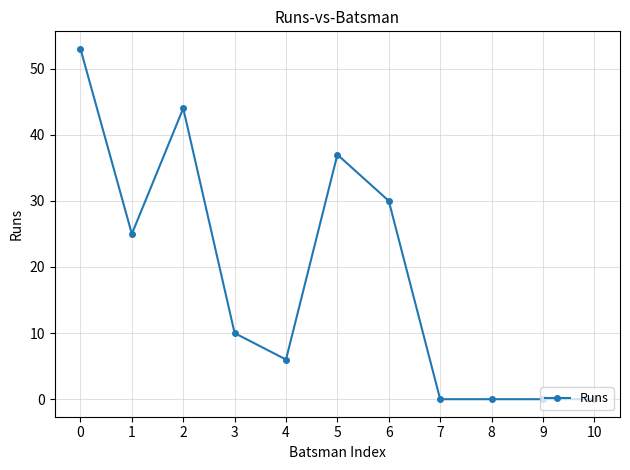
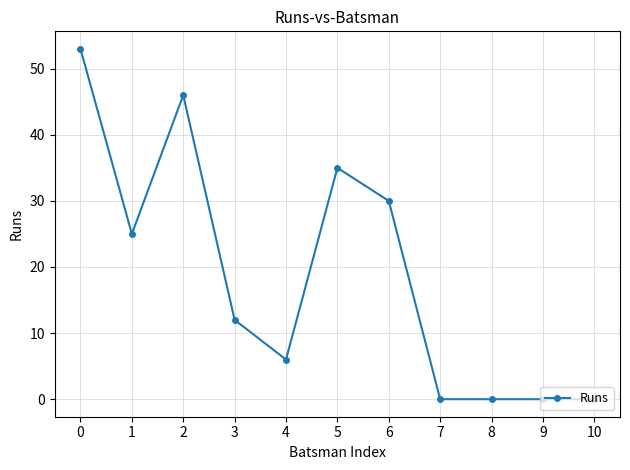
  {
    "0": 53,
    "1": 25,
-   "2": 44,
-   "3": 10,
+   "2": 46,
+   "3": 12,
    "4": 6,
-   "5": 37,
+   "5": 35,
    "6": 30,
    "7": 0,
    "8": 0
  }
